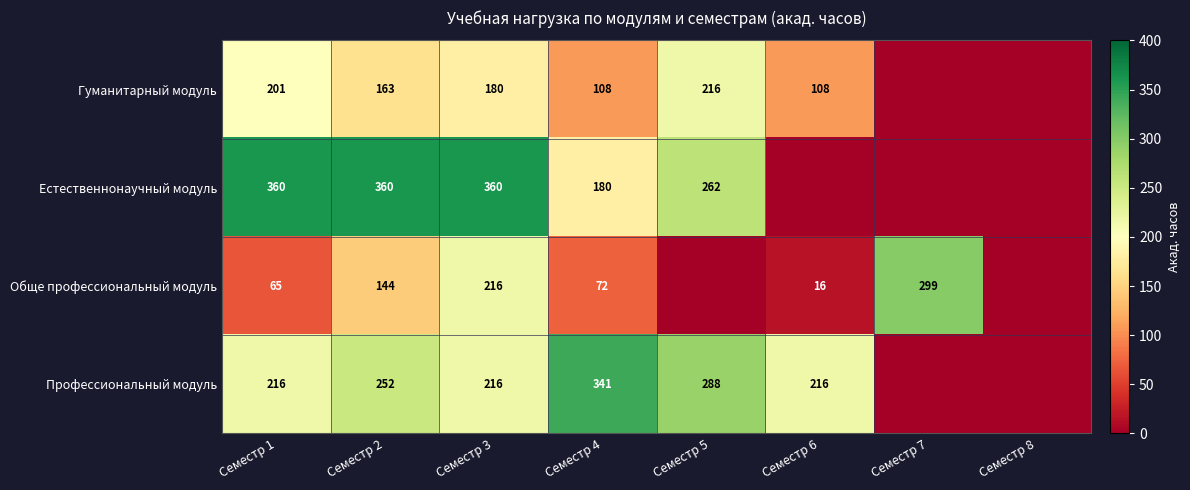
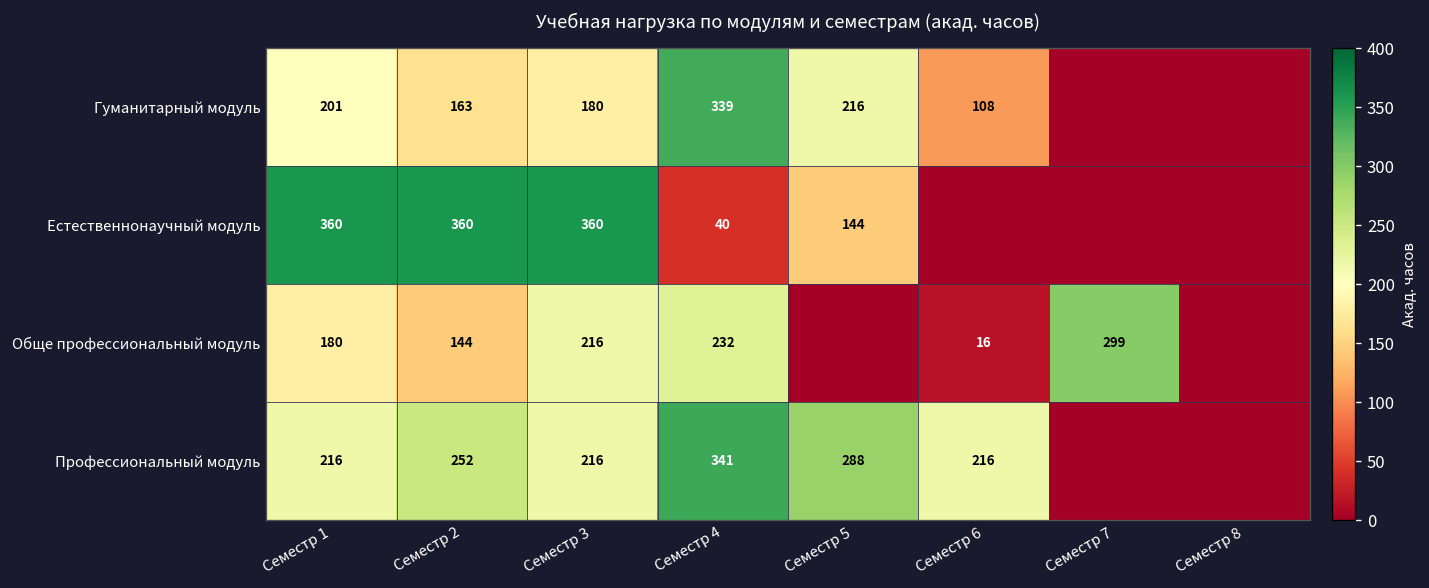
  {
    "Гуманитарный модуль": {
      "Семестр 1": 201,
      "Семестр 2": 163,
      "Семестр 3": 180,
-     "Семестр 4": 108,
+     "Семестр 4": 339,
      "Семестр 5": 216,
      "Семестр 6": 108
    },
    "Естественнонаучный модуль": {
      "Семестр 1": 360,
      "Семестр 2": 360,
      "Семестр 3": 360,
-     "Семестр 4": 180,
-     "Семестр 5": 262
+     "Семестр 4": 40,
+     "Семестр 5": 144
    },
    "Обще профессиональный модуль": {
-     "Семестр 1": 65,
+     "Семестр 1": 180,
      "Семестр 2": 144,
      "Семестр 3": 216,
-     "Семестр 4": 72,
+     "Семестр 4": 232,
      "Семестр 6": 16,
      "Семестр 7": 299
    },
    "Профессиональный модуль": {
      "Семестр 1": 216,
      "Семестр 2": 252,
      "Семестр 3": 216,
      "Семестр 4": 341,
      "Семестр 5": 288,
      "Семестр 6": 216
    }
  }
